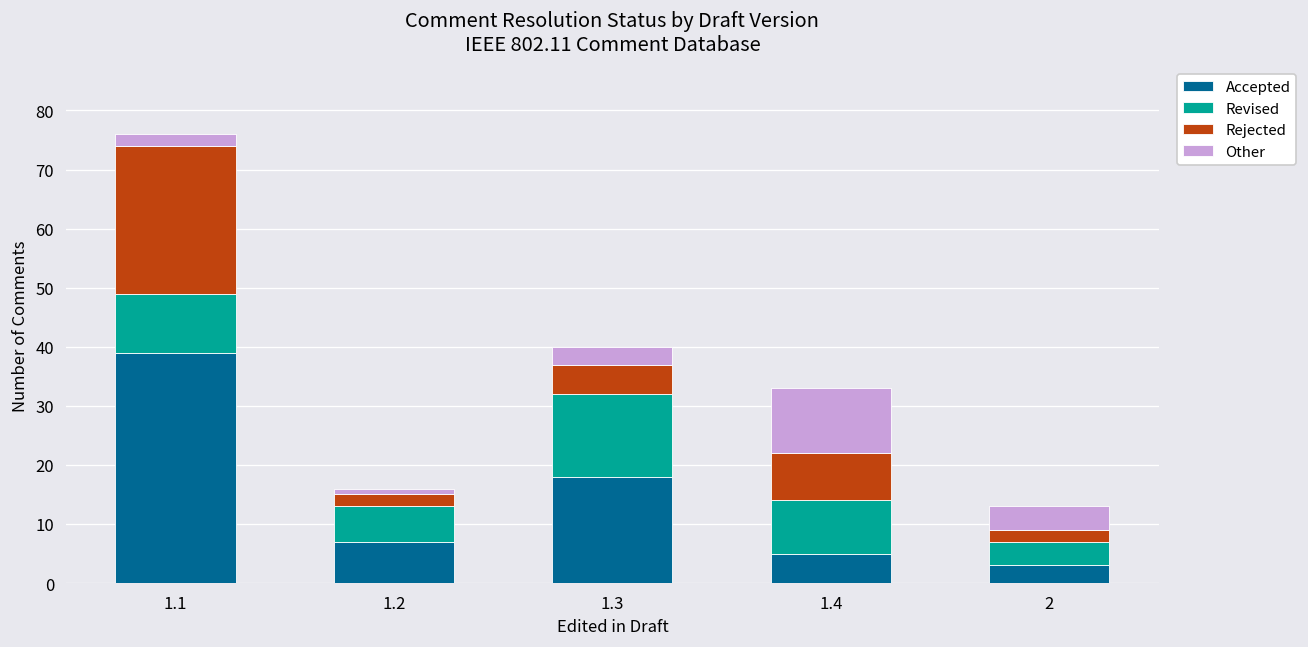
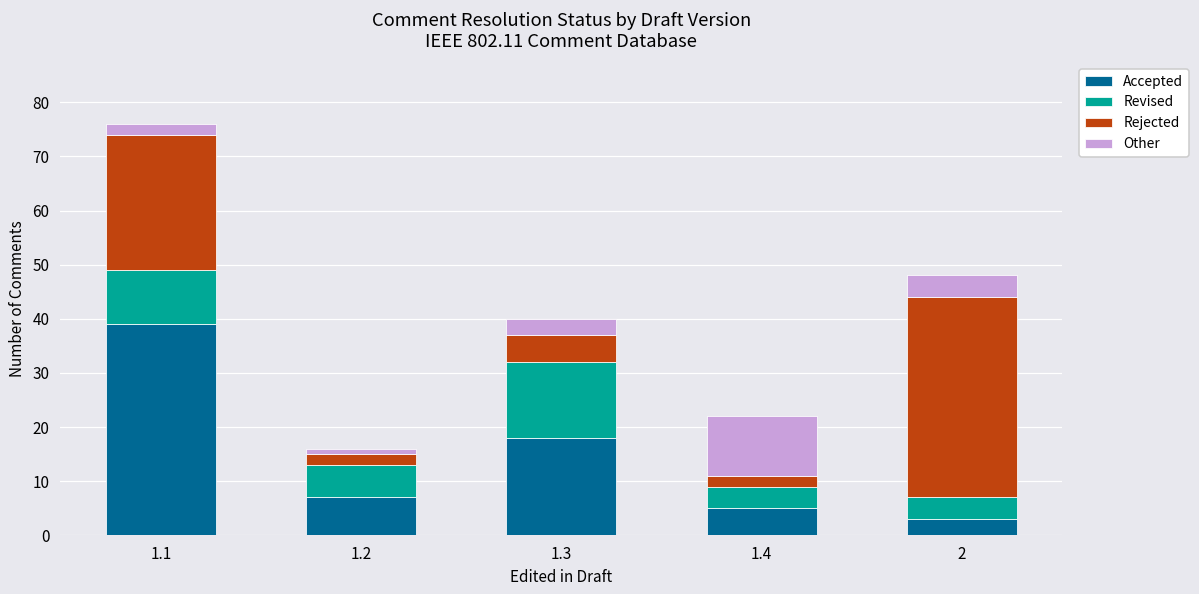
  {
    "Accepted": {
      "1.1": 39,
      "1.2": 7,
      "1.3": 18,
      "1.4": 5,
      "2": 3
    },
    "Revised": {
      "1.1": 10,
      "1.2": 6,
      "1.3": 14,
-     "1.4": 9,
+     "1.4": 4,
      "2": 4
    },
    "Rejected": {
      "1.1": 25,
      "1.2": 2,
      "1.3": 5,
-     "1.4": 8,
-     "2": 2
+     "1.4": 2,
+     "2": 37
    },
    "Other": {
      "1.1": 2,
      "1.2": 1,
      "1.3": 3,
      "1.4": 11,
      "2": 4
    }
  }
